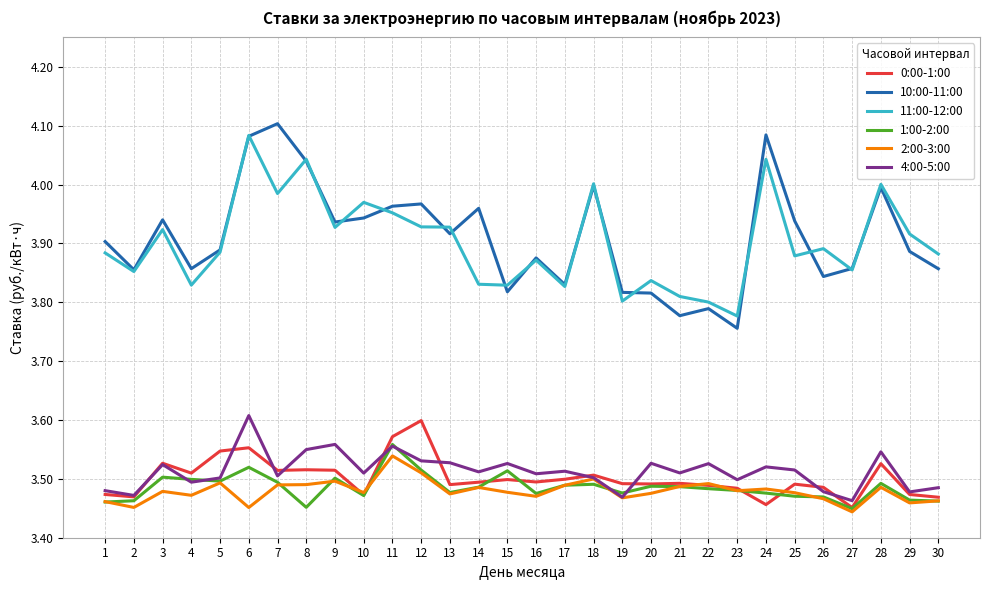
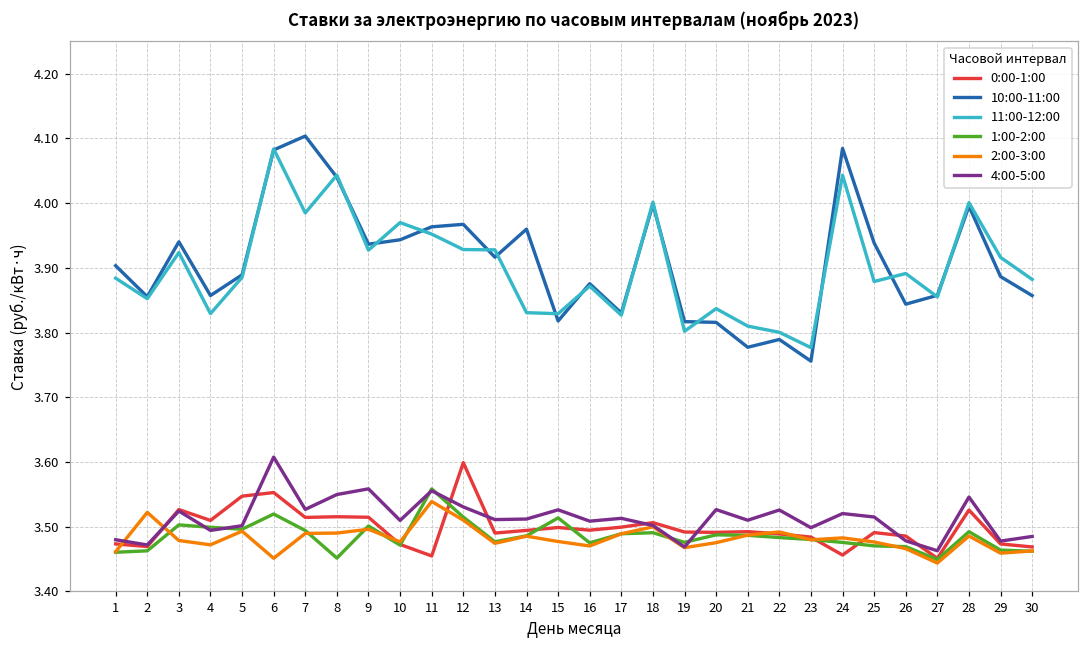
  {
    "0:00-1:00": {
      "1": 3.47,
      "4": 3.51,
      "5": 3.55,
      "6": 3.55,
      "7": 3.51,
      "8": 3.52,
      "9": 3.51,
-     "11": 3.57,
+     "11": 3.45,
      "12": 3.60,
      "13": 3.49,
      "14": 3.49,
      "15": 3.50,
      "16": 3.49,
      "17": 3.50,
      "18": 3.51,
      "19": 3.49,
      "21": 3.49,
      "24": 3.46,
      "25": 3.49,
      "26": 3.49,
      "28": 3.53,
      "29": 3.47,
      "30": 3.47
    },
    "10:00-11:00": {
      "1": 3.90,
      "3": 3.94,
      "4": 3.86,
      "7": 4.10,
      "9": 3.94,
      "10": 3.94,
      "11": 3.96,
      "12": 3.97,
      "13": 3.92,
      "14": 3.96,
      "15": 3.82,
      "19": 3.82,
      "20": 3.82,
      "21": 3.78,
      "22": 3.79,
      "23": 3.76,
      "24": 4.08,
      "25": 3.94,
      "26": 3.84,
      "28": 4.00,
      "29": 3.89,
      "30": 3.86
    },
    "11:00-12:00": {
      "1": 3.88,
      "3": 3.92,
      "4": 3.83,
      "7": 3.98,
      "9": 3.93,
      "10": 3.97,
      "11": 3.95,
      "12": 3.93,
      "13": 3.93,
      "14": 3.83,
      "15": 3.83,
      "19": 3.80,
      "20": 3.84,
      "21": 3.81,
      "22": 3.80,
      "23": 3.78,
      "24": 4.04,
      "25": 3.88,
      "26": 3.89,
      "28": 4.00,
      "29": 3.92,
      "30": 3.88
    },
    "1:00-2:00": {
      "2": 3.46,
      "3": 3.50,
      "4": 3.50,
      "6": 3.52,
      "7": 3.49,
      "8": 3.45,
      "9": 3.50,
      "12": 3.51,
      "15": 3.51,
      "16": 3.48,
      "18": 3.49,
      "19": 3.48,
      "22": 3.48,
      "24": 3.48,
      "25": 3.47,
      "28": 3.49,
      "29": 3.46
    },
    "2:00-3:00": {
-     "2": 3.45,
+     "2": 3.52,
      "3": 3.48,
      "4": 3.47,
      "6": 3.45,
      "7": 3.49,
      "8": 3.49,
      "9": 3.50,
      "11": 3.54,
      "12": 3.51,
      "15": 3.48,
      "16": 3.47,
      "20": 3.48,
      "24": 3.48,
      "25": 3.48,
      "27": 3.44,
      "28": 3.49,
      "29": 3.46
    },
    "4:00-5:00": {
      "1": 3.48,
      "4": 3.49,
      "5": 3.50,
      "6": 3.61,
-     "7": 3.51,
+     "7": 3.53,
      "8": 3.55,
      "9": 3.56,
      "10": 3.51,
      "12": 3.53,
-     "13": 3.53,
+     "13": 3.51,
      "14": 3.51,
      "15": 3.53,
      "16": 3.51,
      "17": 3.51,
      "20": 3.53,
      "21": 3.51,
      "22": 3.53,
      "23": 3.50,
      "24": 3.52,
      "25": 3.52,
      "26": 3.48,
      "27": 3.46,
      "28": 3.55,
      "29": 3.48,
      "30": 3.49
    }
  }
